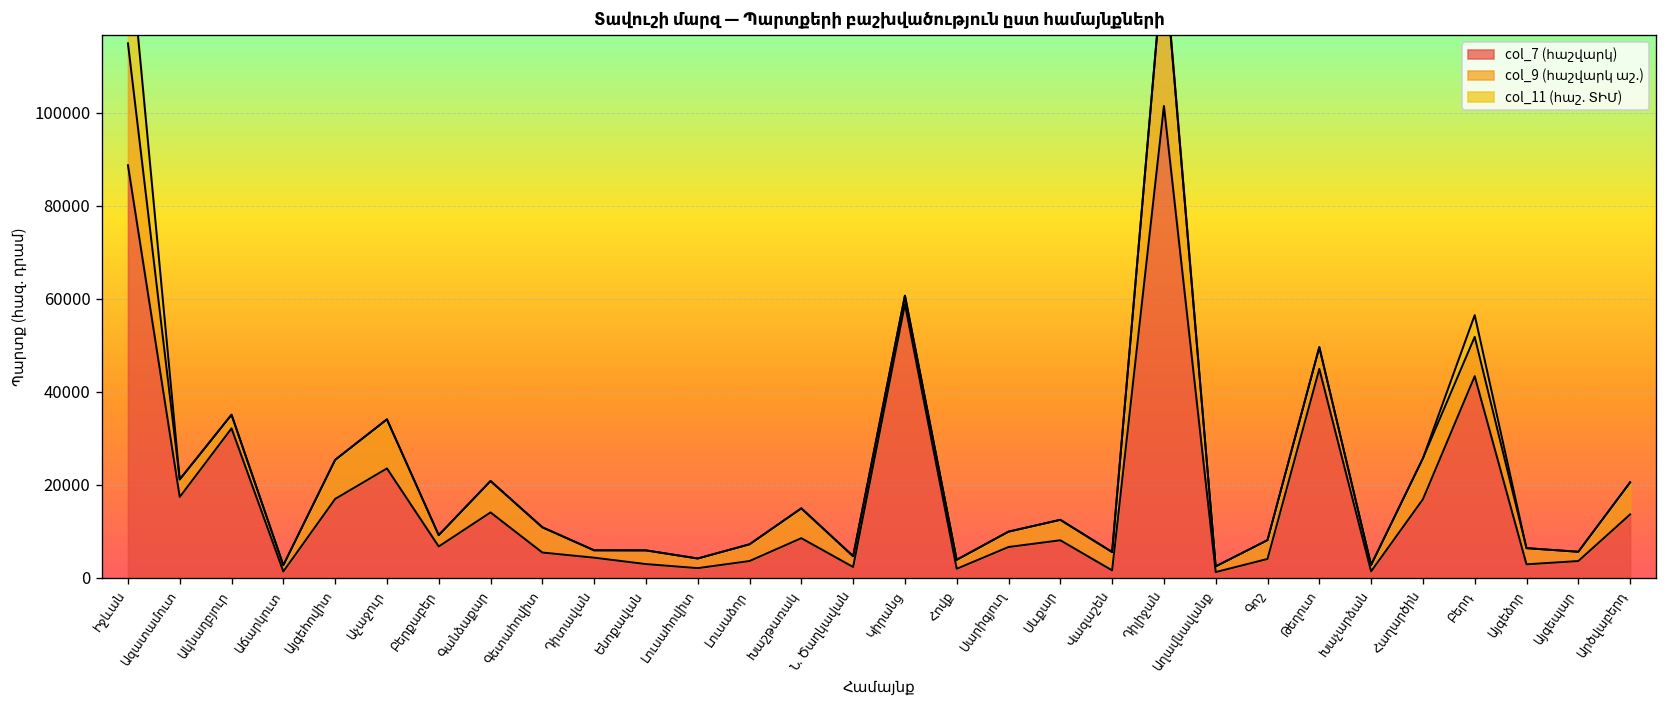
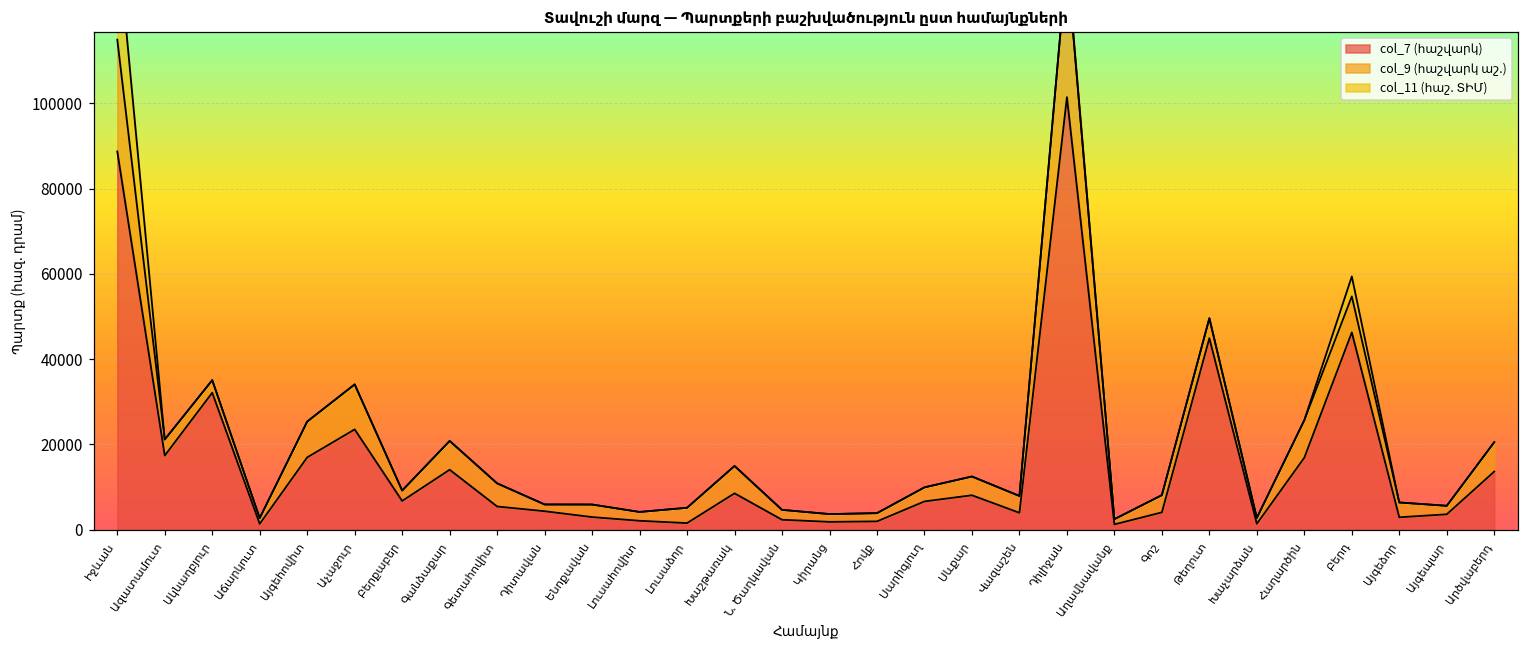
  {
    "col_7 (հաշվարկ)": {
      "Իջևան": 89000,
      "Ազատամուտ": 17000,
      "Ակնաղբյուր": 32000,
      "Աճարկուտ": 1000,
      "Այգեհովիտ": 17000,
      "Աչաջուր": 24000,
      "Բերքաբեր": 7000,
      "Գանձաքար": 14000,
      "Գետահովիտ": 5000,
      "Դիտավան": 4000,
      "Ենոքավան": 3000,
      "Լուսահովիտ": 2000,
-     "Լուսաձոր": 4000,
+     "Լուսաձոր": 2000,
      "Խաշթառակ": 9000,
      "Ն. Ծաղկավան": 2000,
-     "Կիրանց": 59000,
+     "Կիրանց": 2000,
      "Հովք": 2000,
      "Սարիգյուղ": 7000,
      "Սևքար": 8000,
-     "Վազաշեն": 2000,
+     "Վազաշեն": 4000,
      "Դիլիջան": 101000,
      "Աղավնավանք": 1000,
      "Գոշ": 4000,
      "Թեղուտ": 45000,
      "Խաչարձան": 1000,
      "Հաղարծին": 17000,
-     "Բերդ": 43000,
+     "Բերդ": 46000,
      "Այգեձոր": 3000,
      "Այգեպար": 4000,
      "Արծվաբերդ": 14000
    }
  }
